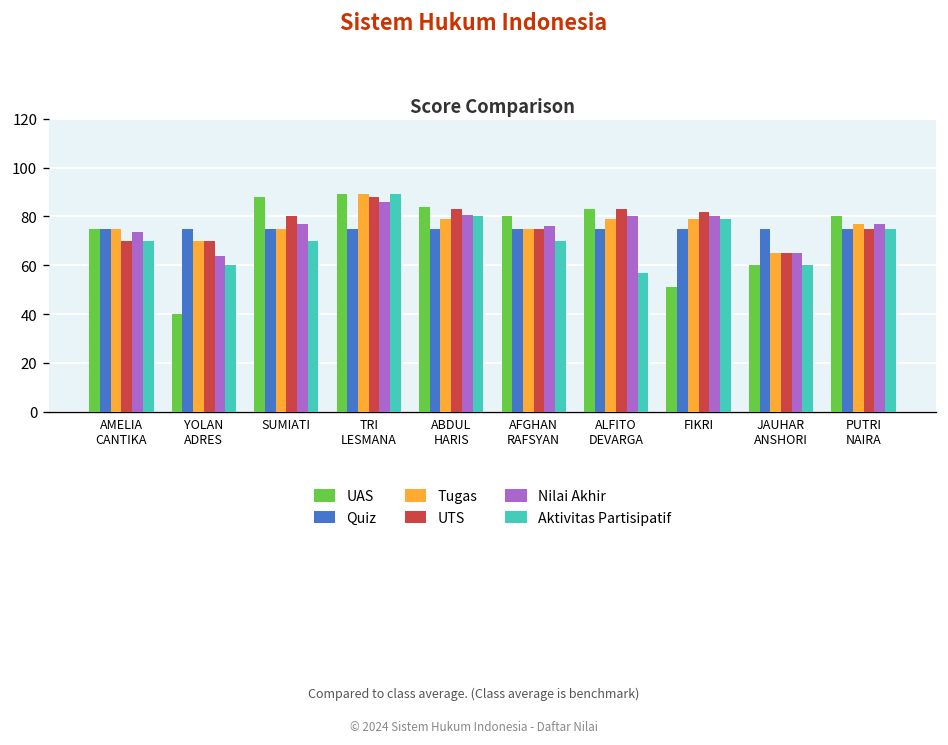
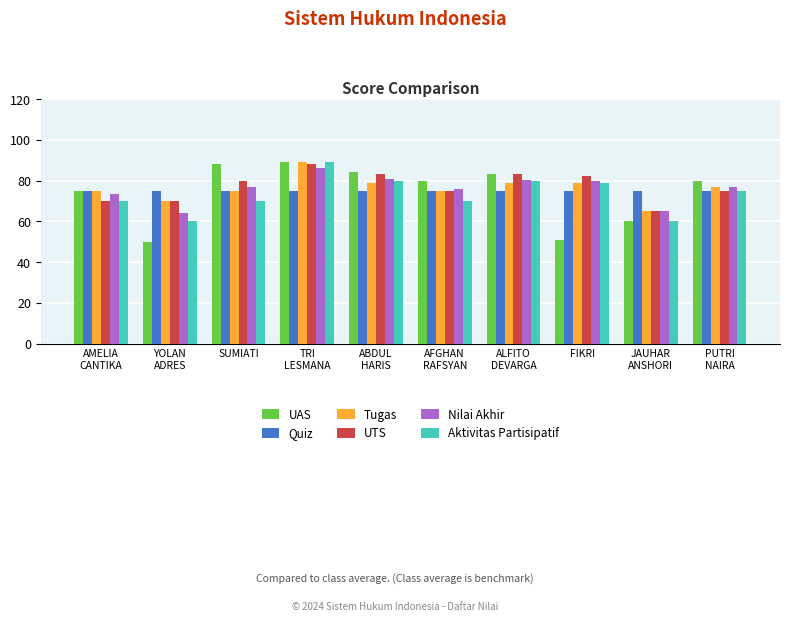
  {
    "UAS": {
      "AMELIA CANTIKA": 75,
-     "YOLAN ADRES": 40,
+     "YOLAN ADRES": 50,
      "SUMIATI": 88,
      "TRI LESMANA": 89,
      "ABDUL HARIS": 84,
      "AFGHAN RAFSYAN": 80,
      "ALFITO DEVARGA": 83,
      "FIKRI": 51,
      "JAUHAR ANSHORI": 60,
      "PUTRI NAIRA": 80
    },
    "Quiz": {
      "AMELIA CANTIKA": 75,
      "YOLAN ADRES": 75,
      "SUMIATI": 75,
      "TRI LESMANA": 75,
      "ABDUL HARIS": 75,
      "AFGHAN RAFSYAN": 75,
      "ALFITO DEVARGA": 75,
      "FIKRI": 75,
      "JAUHAR ANSHORI": 75,
      "PUTRI NAIRA": 75
    },
    "Tugas": {
      "AMELIA CANTIKA": 75,
      "YOLAN ADRES": 70,
      "SUMIATI": 75,
      "TRI LESMANA": 89,
      "ABDUL HARIS": 79,
      "AFGHAN RAFSYAN": 75,
      "ALFITO DEVARGA": 79,
      "FIKRI": 79,
      "JAUHAR ANSHORI": 65,
      "PUTRI NAIRA": 77
    },
    "UTS": {
      "AMELIA CANTIKA": 70,
      "YOLAN ADRES": 70,
      "SUMIATI": 80,
      "TRI LESMANA": 88,
      "ABDUL HARIS": 83,
      "AFGHAN RAFSYAN": 75,
      "ALFITO DEVARGA": 83,
      "FIKRI": 82,
      "JAUHAR ANSHORI": 65,
      "PUTRI NAIRA": 75
    },
    "Nilai Akhir": {
      "AMELIA CANTIKA": 74,
      "YOLAN ADRES": 64,
      "SUMIATI": 77,
      "TRI LESMANA": 86,
      "ABDUL HARIS": 81,
      "AFGHAN RAFSYAN": 76,
      "ALFITO DEVARGA": 80,
      "FIKRI": 80,
      "JAUHAR ANSHORI": 65,
      "PUTRI NAIRA": 77
    },
    "Aktivitas Partisipatif": {
      "AMELIA CANTIKA": 70,
      "YOLAN ADRES": 60,
      "SUMIATI": 70,
      "TRI LESMANA": 89,
      "ABDUL HARIS": 80,
      "AFGHAN RAFSYAN": 70,
-     "ALFITO DEVARGA": 57,
+     "ALFITO DEVARGA": 80,
      "FIKRI": 79,
      "JAUHAR ANSHORI": 60,
      "PUTRI NAIRA": 75
    }
  }
